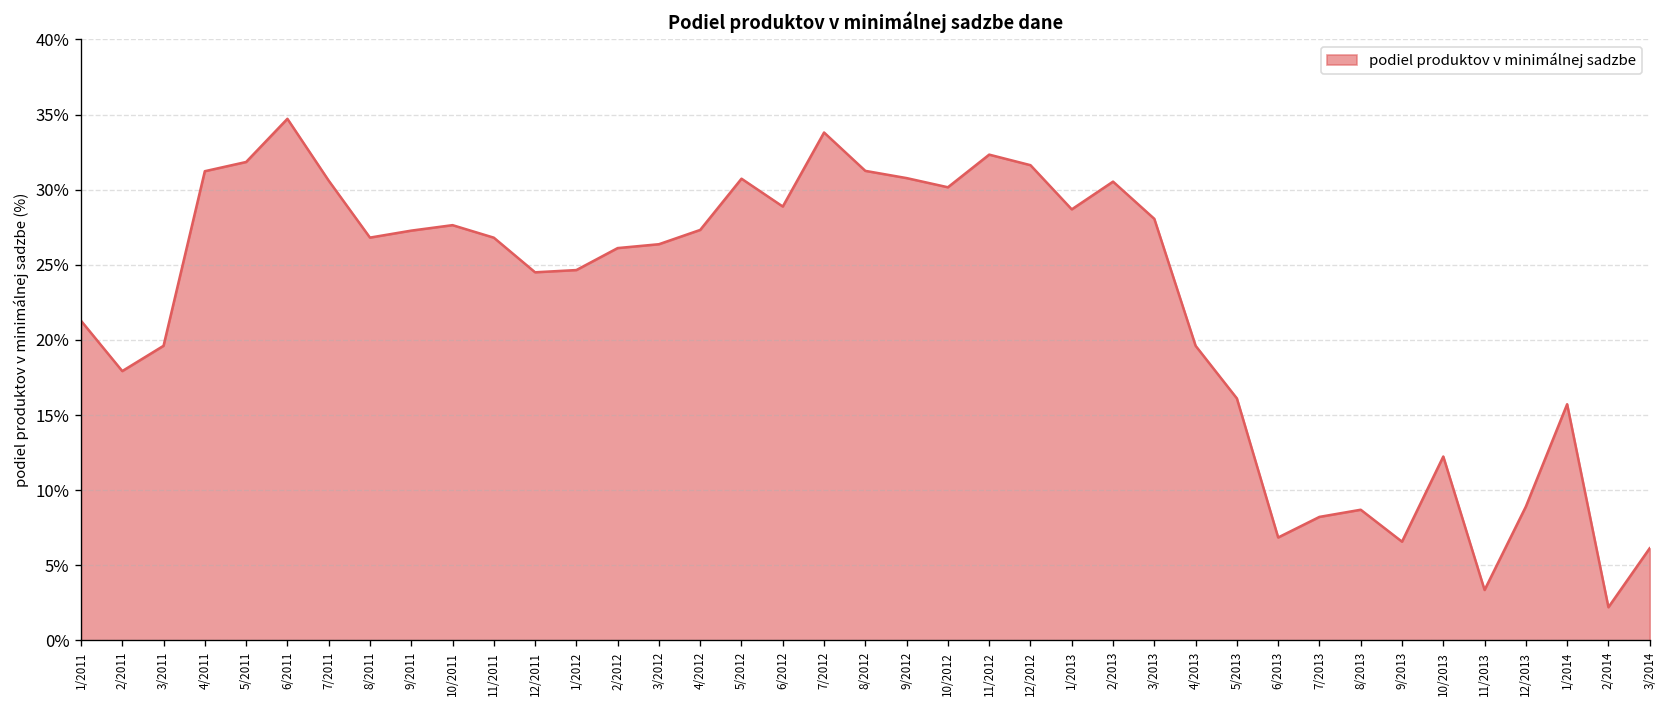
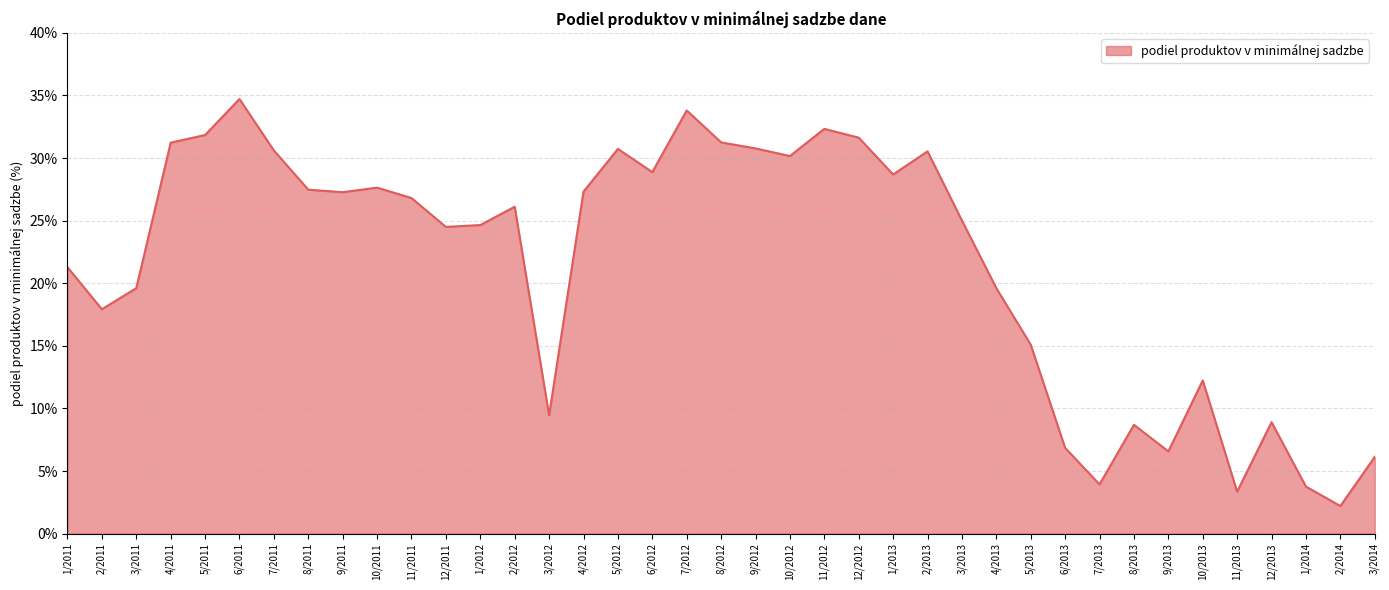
  {
    "1/2011": "21.3%",
    "2/2011": "17.9%",
    "3/2011": "19.6%",
    "4/2011": "31.2%",
    "5/2011": "31.8%",
    "6/2011": "34.7%",
    "7/2011": "30.6%",
-   "8/2011": "26.8%",
+   "8/2011": "27.5%",
    "9/2011": "27.3%",
    "10/2011": "27.6%",
    "11/2011": "26.8%",
    "12/2011": "24.5%",
    "1/2012": "24.6%",
    "2/2012": "26.1%",
-   "3/2012": "26.4%",
+   "3/2012": "9.5%",
    "4/2012": "27.3%",
    "5/2012": "30.7%",
    "6/2012": "28.9%",
    "7/2012": "33.8%",
    "8/2012": "31.3%",
    "9/2012": "30.8%",
    "10/2012": "30.2%",
    "11/2012": "32.3%",
    "12/2012": "31.6%",
    "1/2013": "28.7%",
    "2/2013": "30.5%",
-   "3/2013": "28.1%",
+   "3/2013": "25.0%",
    "4/2013": "19.6%",
-   "5/2013": "16.1%",
+   "5/2013": "15.1%",
    "6/2013": "6.8%",
-   "7/2013": "8.2%",
+   "7/2013": "3.9%",
    "8/2013": "8.7%",
    "9/2013": "6.6%",
    "10/2013": "12.2%",
    "11/2013": "3.4%",
    "12/2013": "8.9%",
-   "1/2014": "15.7%",
+   "1/2014": "3.8%",
    "2/2014": "2.2%",
    "3/2014": "6.1%"
  }
